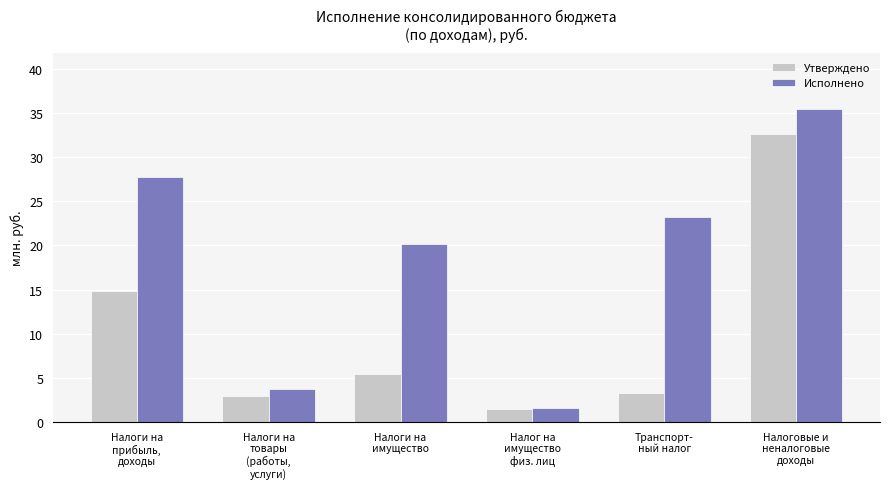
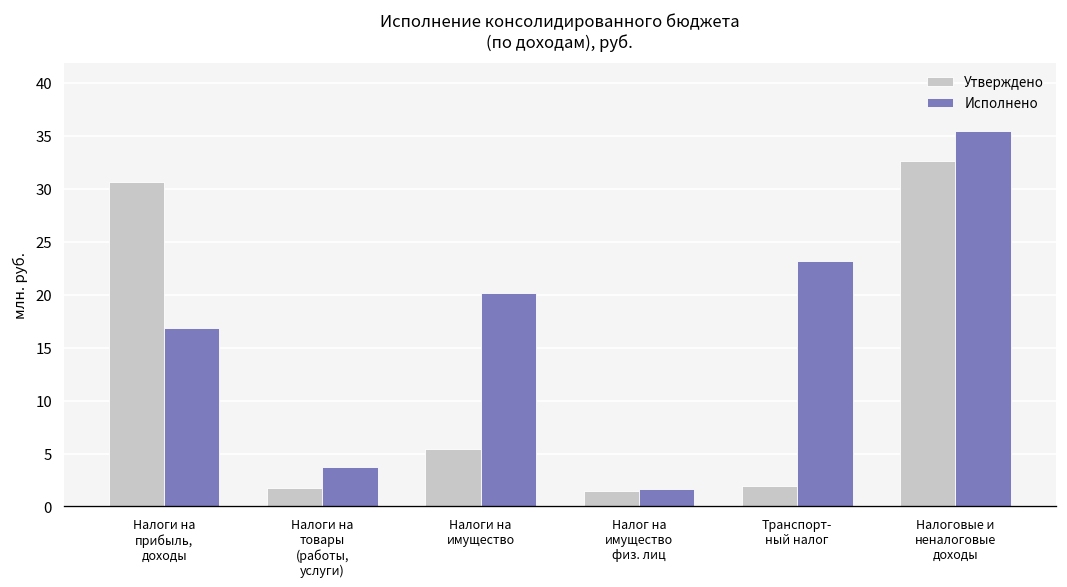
  {
    "Утверждено": {
-     "Налоги на прибыль, доходы": 15,
-     "Налоги на товары (работы, услуги)": 3,
+     "Налоги на прибыль, доходы": 31,
+     "Налоги на товары (работы, услуги)": 2,
      "Налоги на имущество": 5,
      "Налог на имущество физ. лиц": 2,
-     "Транспорт- ный налог": 3,
+     "Транспорт- ный налог": 2,
      "Налоговые и неналоговые доходы": 33
    },
    "Исполнено": {
-     "Налоги на прибыль, доходы": 28,
+     "Налоги на прибыль, доходы": 17,
      "Налоги на товары (работы, услуги)": 4,
      "Налоги на имущество": 20,
      "Налог на имущество физ. лиц": 2,
      "Транспорт- ный налог": 23,
      "Налоговые и неналоговые доходы": 35
    }
  }
